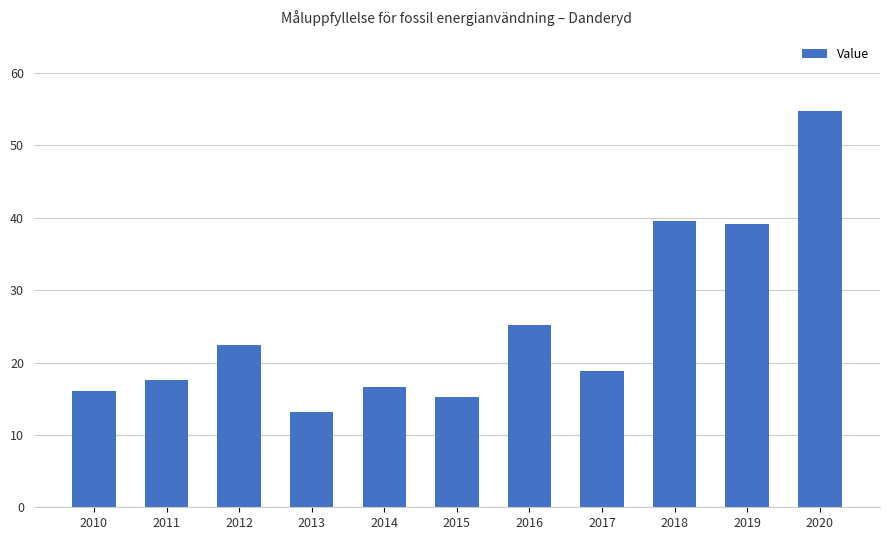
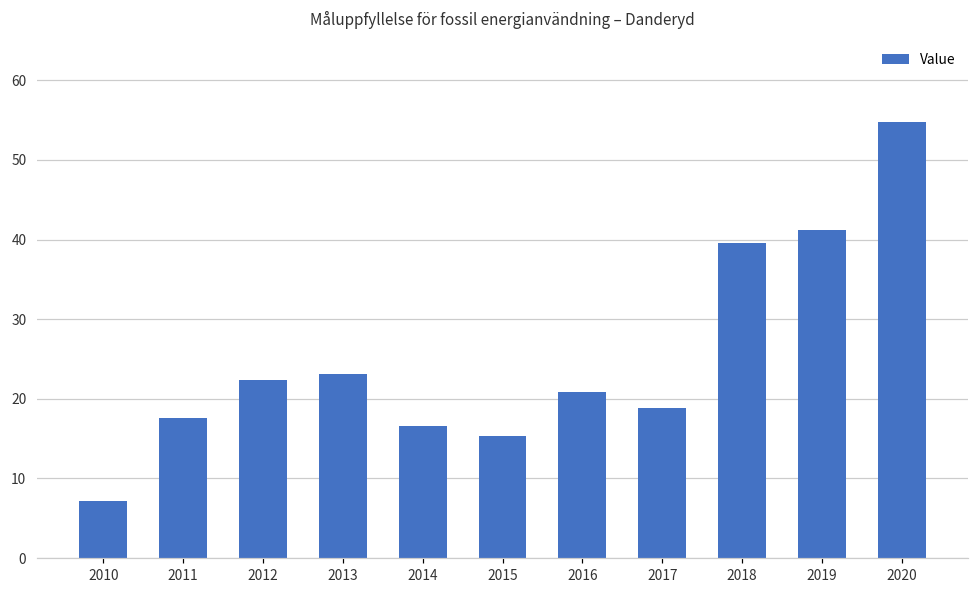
  {
-   "2010": 16,
+   "2010": 7,
    "2011": 18,
    "2012": 22,
-   "2013": 13,
+   "2013": 23,
    "2014": 17,
    "2015": 15,
-   "2016": 25,
+   "2016": 21,
    "2017": 19,
    "2018": 40,
-   "2019": 39,
+   "2019": 41,
    "2020": 55
  }
